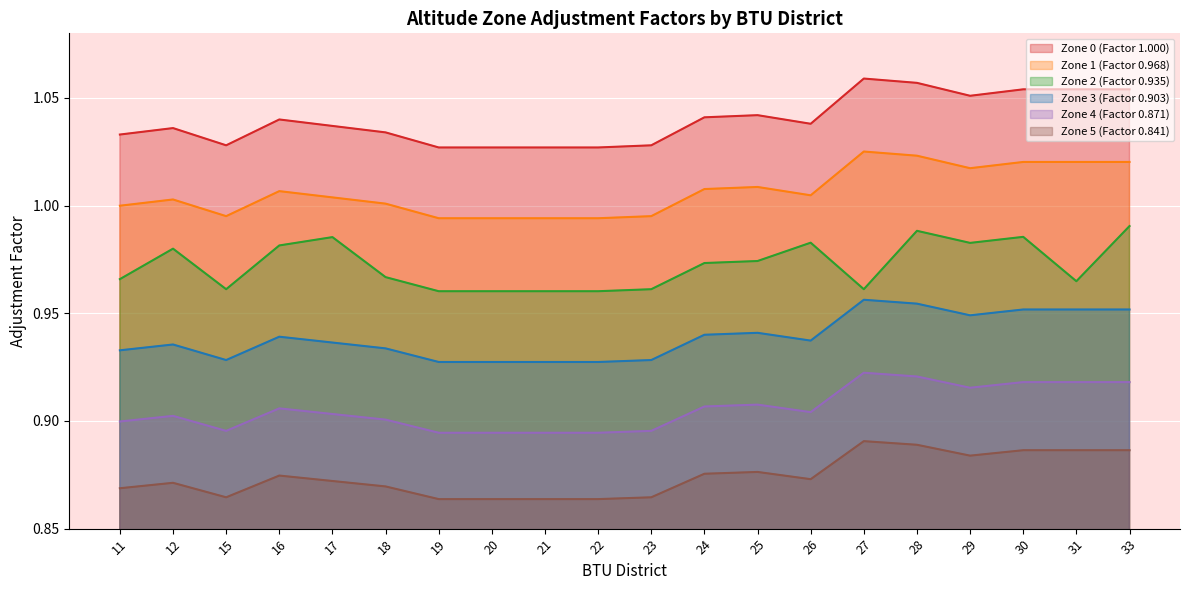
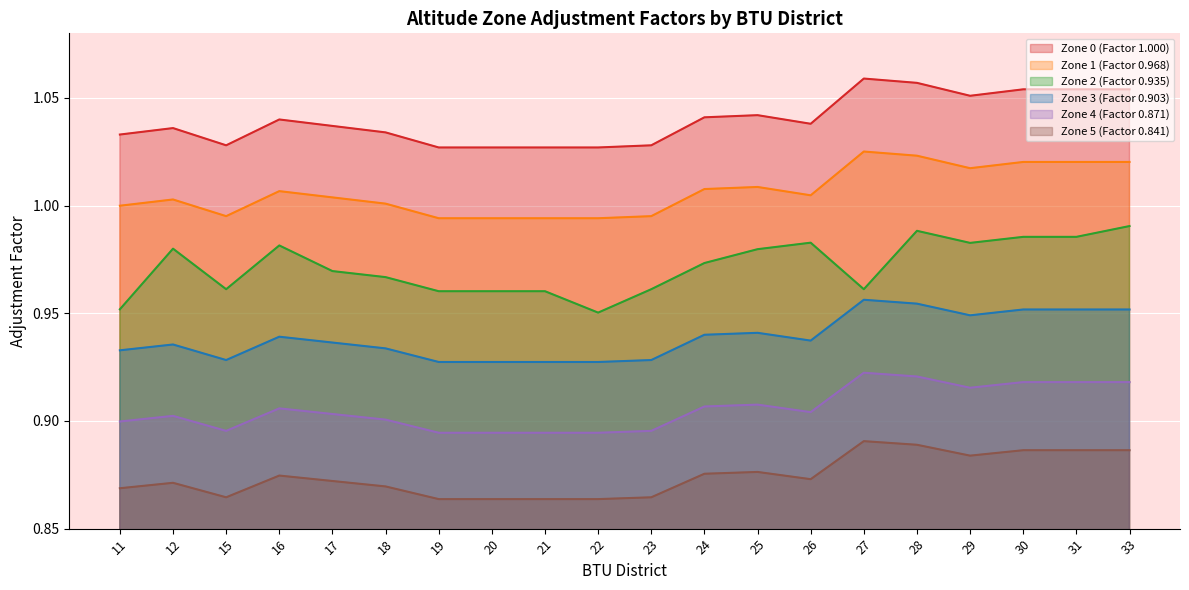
  {
    "Zone 2 (Factor 0.935)": {
-     "11": 0.966,
+     "11": 0.952,
      "12": 0.980,
      "15": 0.961,
      "16": 0.982,
-     "17": 0.985,
+     "17": 0.970,
      "18": 0.967,
      "19": 0.960,
      "20": 0.960,
      "21": 0.960,
-     "22": 0.960,
+     "22": 0.950,
      "23": 0.961,
      "24": 0.973,
-     "25": 0.974,
+     "25": 0.980,
      "26": 0.983,
      "27": 0.961,
      "28": 0.988,
      "29": 0.983,
      "30": 0.985,
-     "31": 0.965,
+     "31": 0.985,
      "33": 0.991
    },
    "Zone 3 (Factor 0.903)": {
      "11": 0.933,
      "12": 0.936,
      "15": 0.928,
      "16": 0.939,
      "17": 0.936,
      "18": 0.934,
      "19": 0.927,
      "20": 0.927,
      "21": 0.927,
      "22": 0.927,
      "23": 0.928,
      "24": 0.940,
      "25": 0.941,
      "26": 0.937,
      "27": 0.956,
      "28": 0.954,
      "29": 0.949,
      "30": 0.952,
      "31": 0.952,
      "33": 0.952
    },
    "Zone 4 (Factor 0.871)": {
      "11": 0.900,
      "12": 0.902,
      "15": 0.895,
      "16": 0.906,
      "17": 0.903,
      "18": 0.901,
      "19": 0.895,
      "20": 0.895,
      "21": 0.895,
      "22": 0.895,
      "23": 0.895,
      "24": 0.907,
      "25": 0.908,
      "26": 0.904,
      "27": 0.922,
      "28": 0.921,
      "29": 0.915,
      "30": 0.918,
      "31": 0.918,
      "33": 0.918
    }
  }
